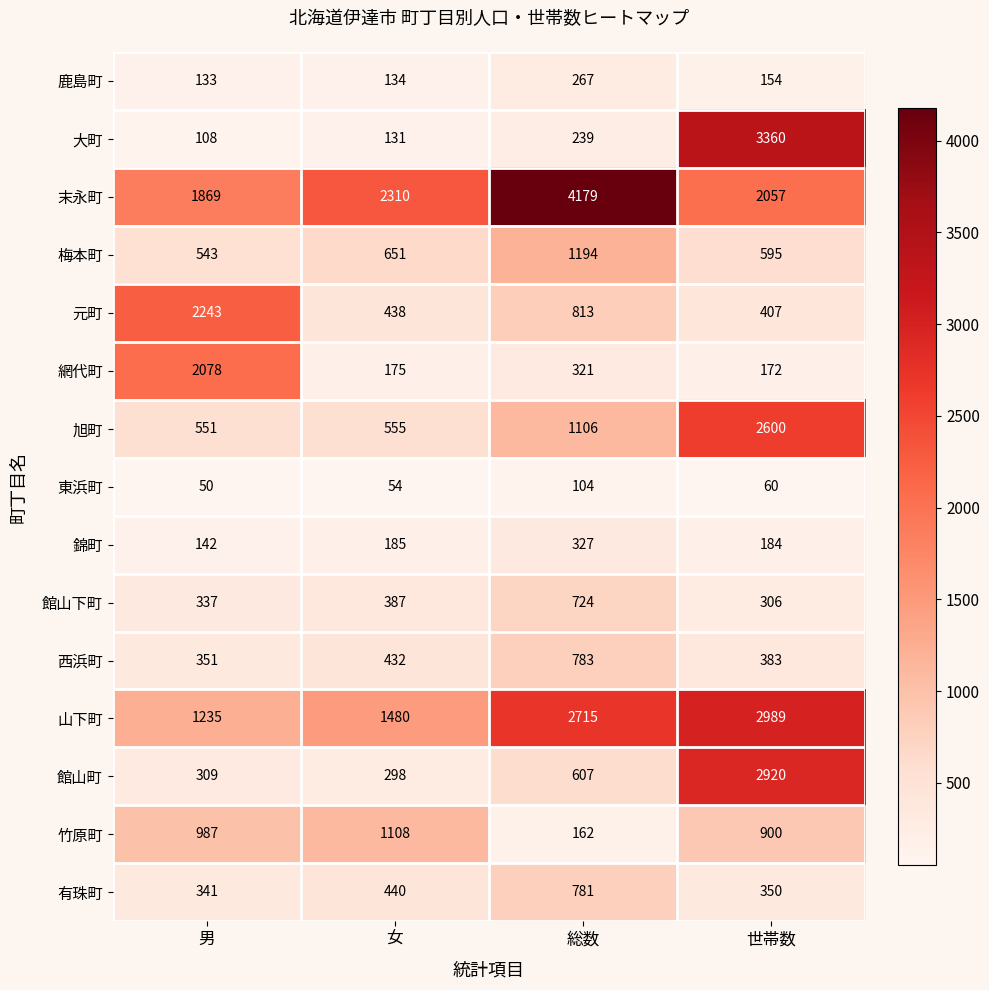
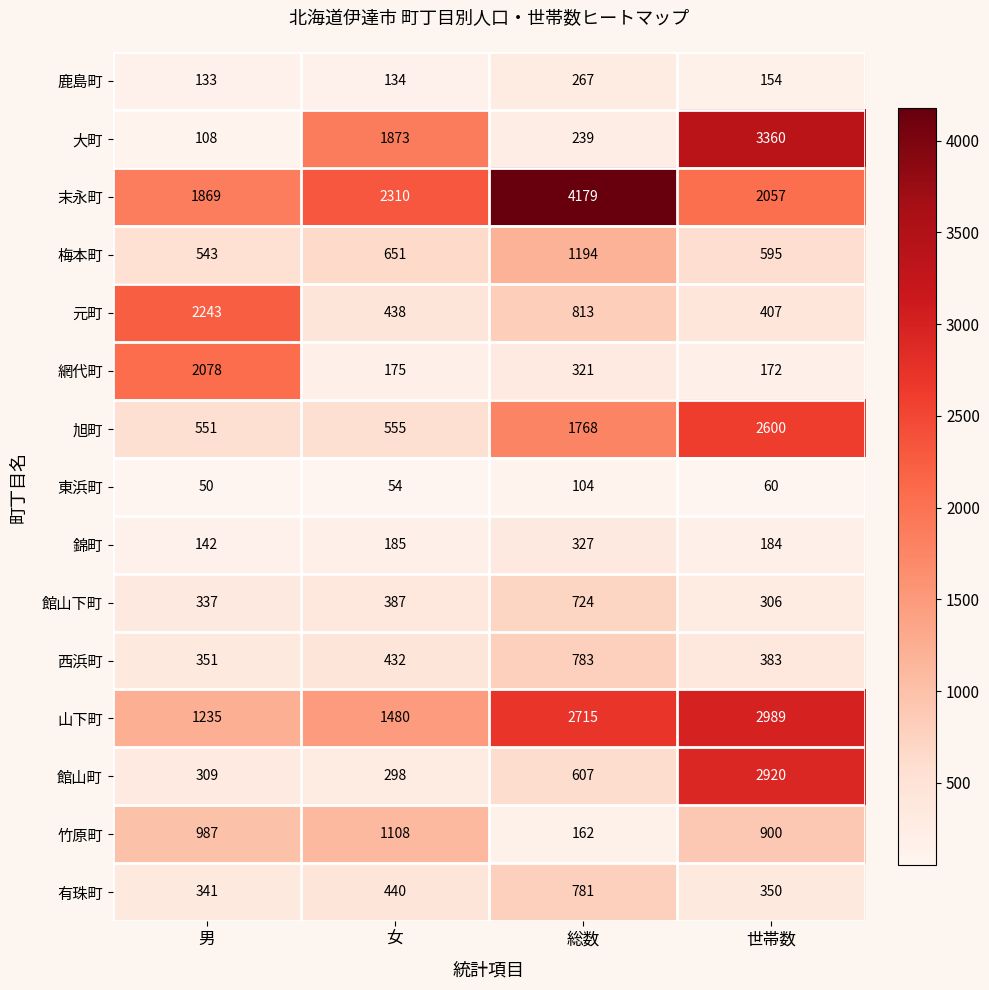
  {
    "鹿島町": {
      "男": 133,
      "女": 134,
      "総数": 267,
      "世帯数": 154
    },
    "大町": {
      "男": 108,
-     "女": 131,
+     "女": 1873,
      "総数": 239,
      "世帯数": 3360
    },
    "末永町": {
      "男": 1869,
      "女": 2310,
      "総数": 4179,
      "世帯数": 2057
    },
    "梅本町": {
      "男": 543,
      "女": 651,
      "総数": 1194,
      "世帯数": 595
    },
    "元町": {
      "男": 2243,
      "女": 438,
      "総数": 813,
      "世帯数": 407
    },
    "網代町": {
      "男": 2078,
      "女": 175,
      "総数": 321,
      "世帯数": 172
    },
    "旭町": {
      "男": 551,
      "女": 555,
-     "総数": 1106,
+     "総数": 1768,
      "世帯数": 2600
    },
    "東浜町": {
      "男": 50,
      "女": 54,
      "総数": 104,
      "世帯数": 60
    },
    "錦町": {
      "男": 142,
      "女": 185,
      "総数": 327,
      "世帯数": 184
    },
    "館山下町": {
      "男": 337,
      "女": 387,
      "総数": 724,
      "世帯数": 306
    },
    "西浜町": {
      "男": 351,
      "女": 432,
      "総数": 783,
      "世帯数": 383
    },
    "山下町": {
      "男": 1235,
      "女": 1480,
      "総数": 2715,
      "世帯数": 2989
    },
    "館山町": {
      "男": 309,
      "女": 298,
      "総数": 607,
      "世帯数": 2920
    },
    "竹原町": {
      "男": 987,
      "女": 1108,
      "総数": 162,
      "世帯数": 900
    },
    "有珠町": {
      "男": 341,
      "女": 440,
      "総数": 781,
      "世帯数": 350
    }
  }
